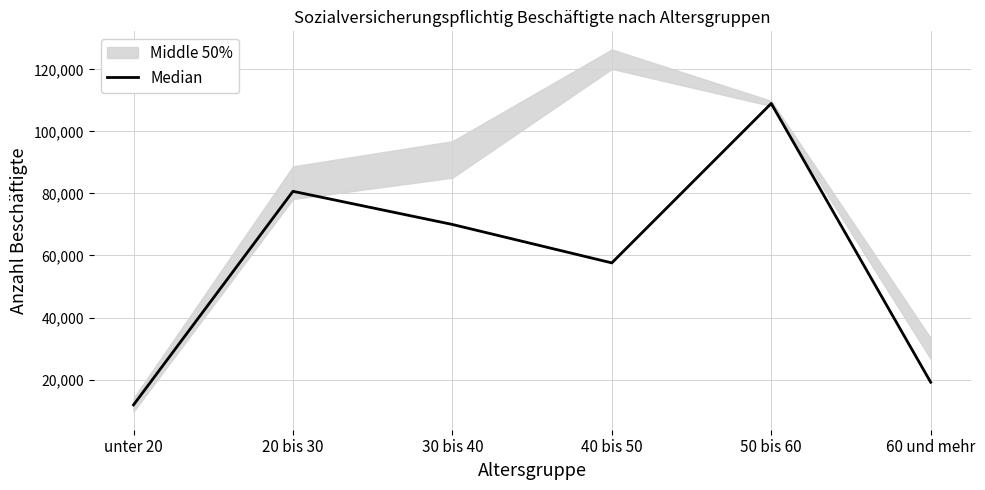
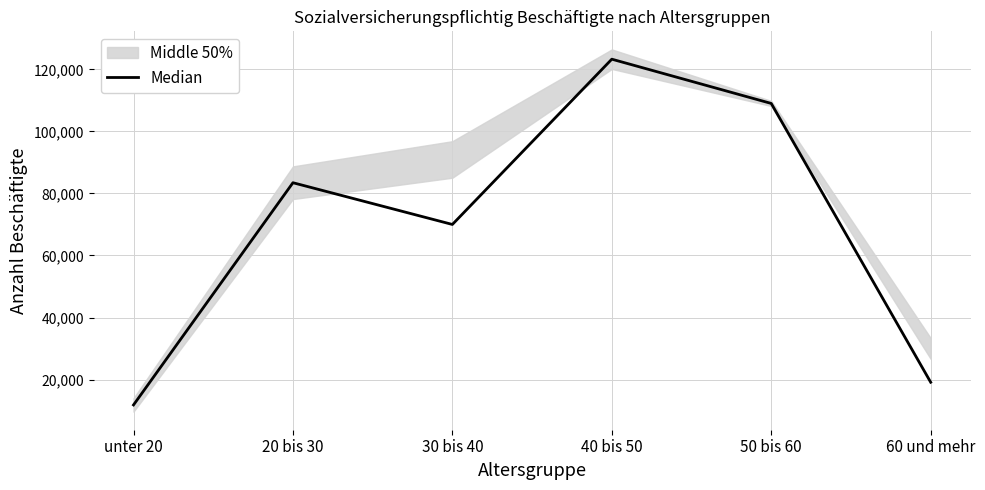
  {
    "Median": {
      "unter 20": "12,000",
-     "20 bis 30": "81,000",
+     "20 bis 30": "83,000",
      "30 bis 40": "70,000",
-     "40 bis 50": "58,000",
+     "40 bis 50": "123,000",
      "60 und mehr": "19,000"
    }
  }
